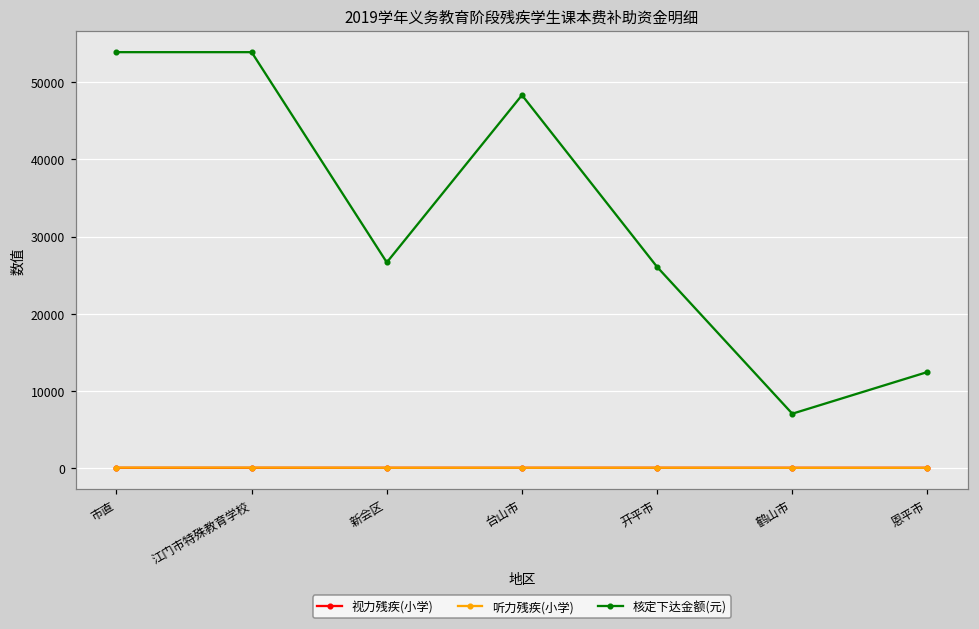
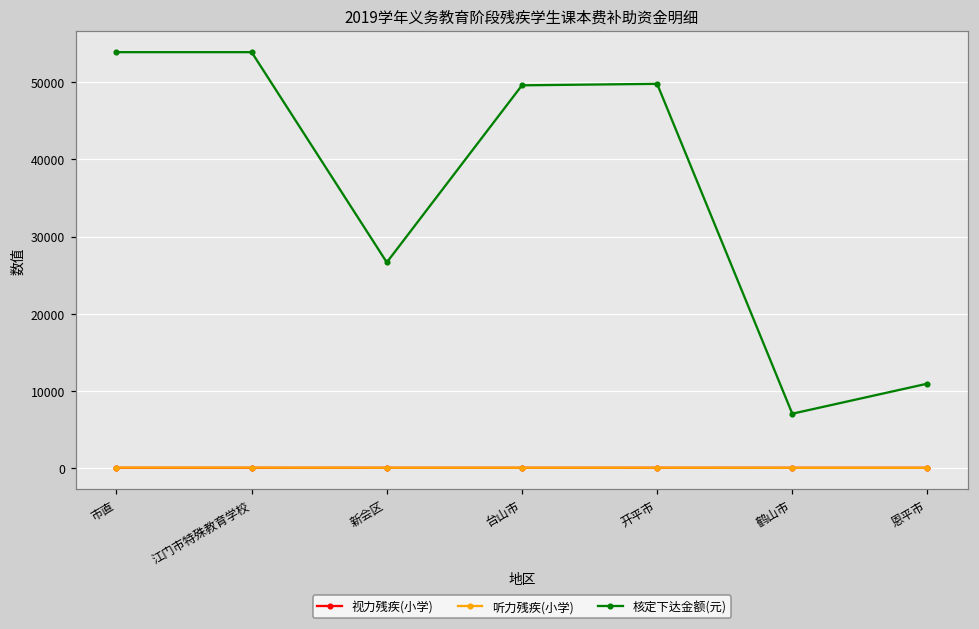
  {
    "听力残疾(小学)": {
      "市直": 0,
      "江门市特殊教育学校": 0,
      "新会区": 0,
      "台山市": 0,
      "开平市": 0,
      "鹤山市": 0,
      "恩平市": 0
    },
    "核定下达金额(元)": {
      "市直": 54000,
      "江门市特殊教育学校": 54000,
      "新会区": 27000,
-     "台山市": 48000,
-     "开平市": 26000,
+     "台山市": 50000,
+     "开平市": 50000,
      "鹤山市": 7000,
-     "恩平市": 12000
+     "恩平市": 11000
    }
  }
